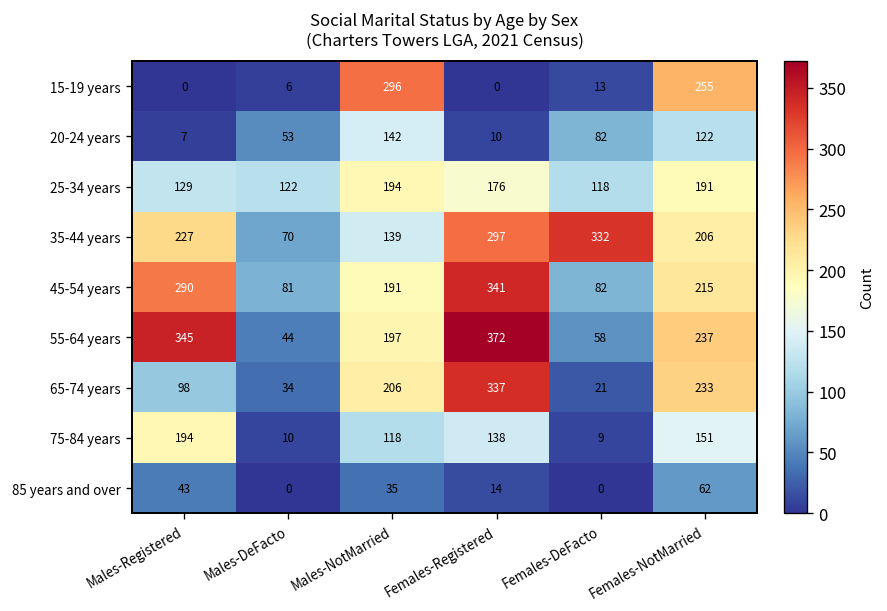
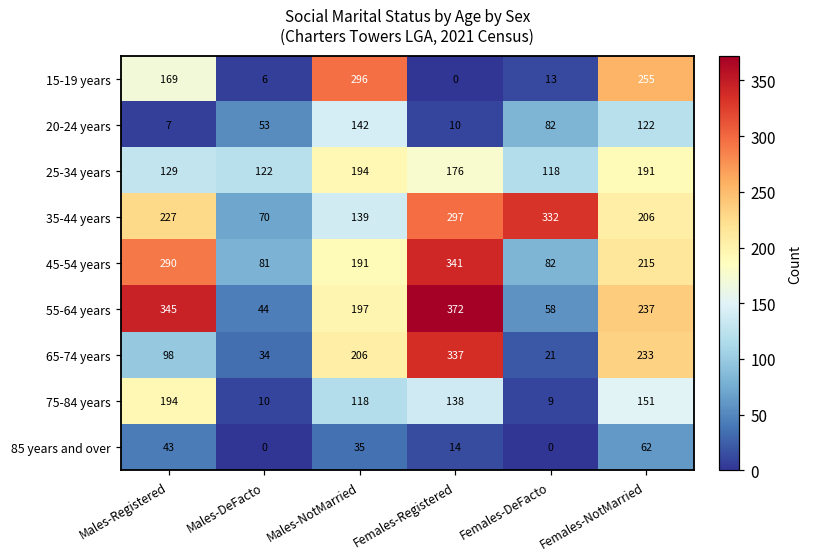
  {
    "15-19 years": {
-     "Males-Registered": 0,
+     "Males-Registered": 169,
      "Males-DeFacto": 6,
      "Males-NotMarried": 296,
      "Females-Registered": 0,
      "Females-DeFacto": 13,
      "Females-NotMarried": 255
    },
    "20-24 years": {
      "Males-Registered": 7,
      "Males-DeFacto": 53,
      "Males-NotMarried": 142,
      "Females-Registered": 10,
      "Females-DeFacto": 82,
      "Females-NotMarried": 122
    },
    "25-34 years": {
      "Males-Registered": 129,
      "Males-DeFacto": 122,
      "Males-NotMarried": 194,
      "Females-Registered": 176,
      "Females-DeFacto": 118,
      "Females-NotMarried": 191
    },
    "35-44 years": {
      "Males-Registered": 227,
      "Males-DeFacto": 70,
      "Males-NotMarried": 139,
      "Females-Registered": 297,
      "Females-DeFacto": 332,
      "Females-NotMarried": 206
    },
    "45-54 years": {
      "Males-Registered": 290,
      "Males-DeFacto": 81,
      "Males-NotMarried": 191,
      "Females-Registered": 341,
      "Females-DeFacto": 82,
      "Females-NotMarried": 215
    },
    "55-64 years": {
      "Males-Registered": 345,
      "Males-DeFacto": 44,
      "Males-NotMarried": 197,
      "Females-Registered": 372,
      "Females-DeFacto": 58,
      "Females-NotMarried": 237
    },
    "65-74 years": {
      "Males-Registered": 98,
      "Males-DeFacto": 34,
      "Males-NotMarried": 206,
      "Females-Registered": 337,
      "Females-DeFacto": 21,
      "Females-NotMarried": 233
    },
    "75-84 years": {
      "Males-Registered": 194,
      "Males-DeFacto": 10,
      "Males-NotMarried": 118,
      "Females-Registered": 138,
      "Females-DeFacto": 9,
      "Females-NotMarried": 151
    },
    "85 years and over": {
      "Males-Registered": 43,
      "Males-DeFacto": 0,
      "Males-NotMarried": 35,
      "Females-Registered": 14,
      "Females-DeFacto": 0,
      "Females-NotMarried": 62
    }
  }
